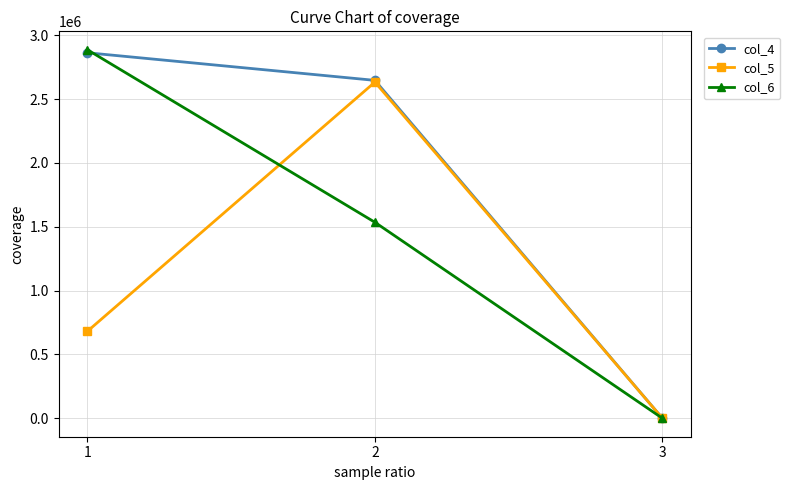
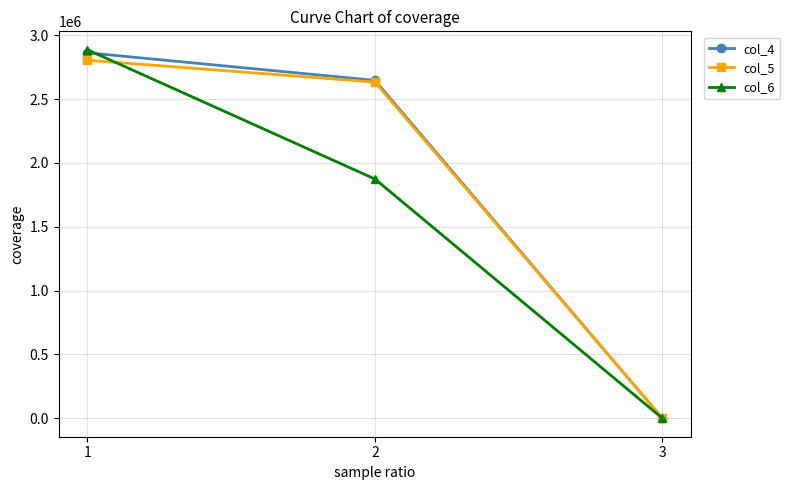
  {
    "col_4": {
      "1": 2860000
    },
    "col_5": {
-     "1": 680000
+     "1": 2810000
    },
    "col_6": {
      "1": 2890000,
-     "2": 1540000
+     "2": 1870000
    }
  }
